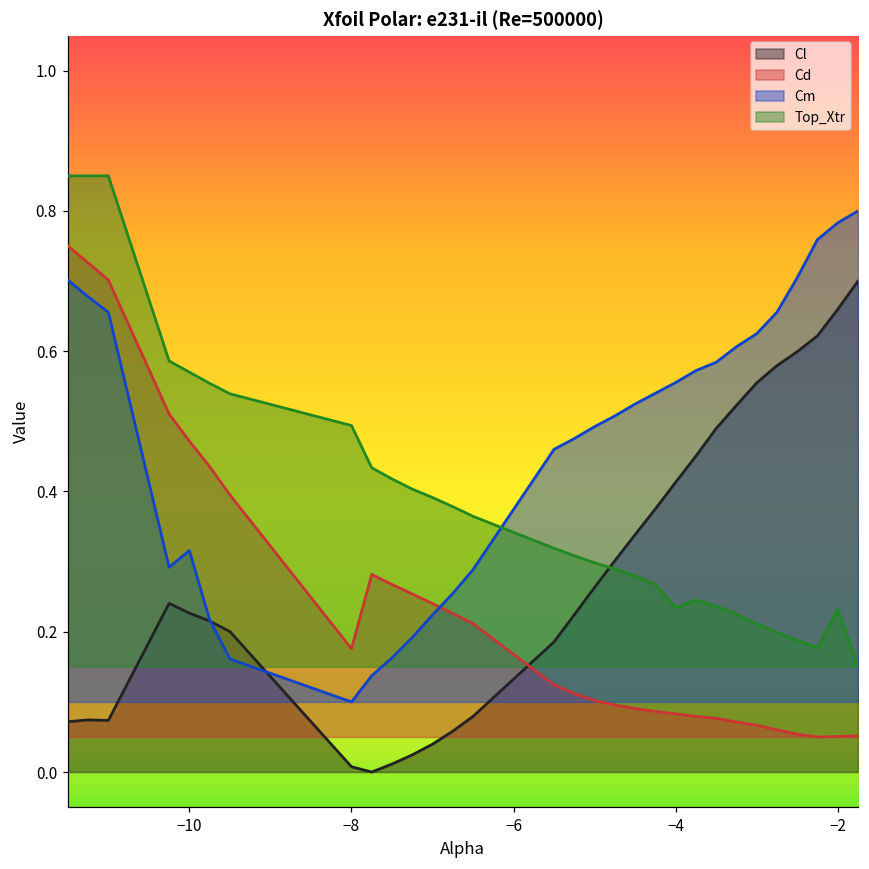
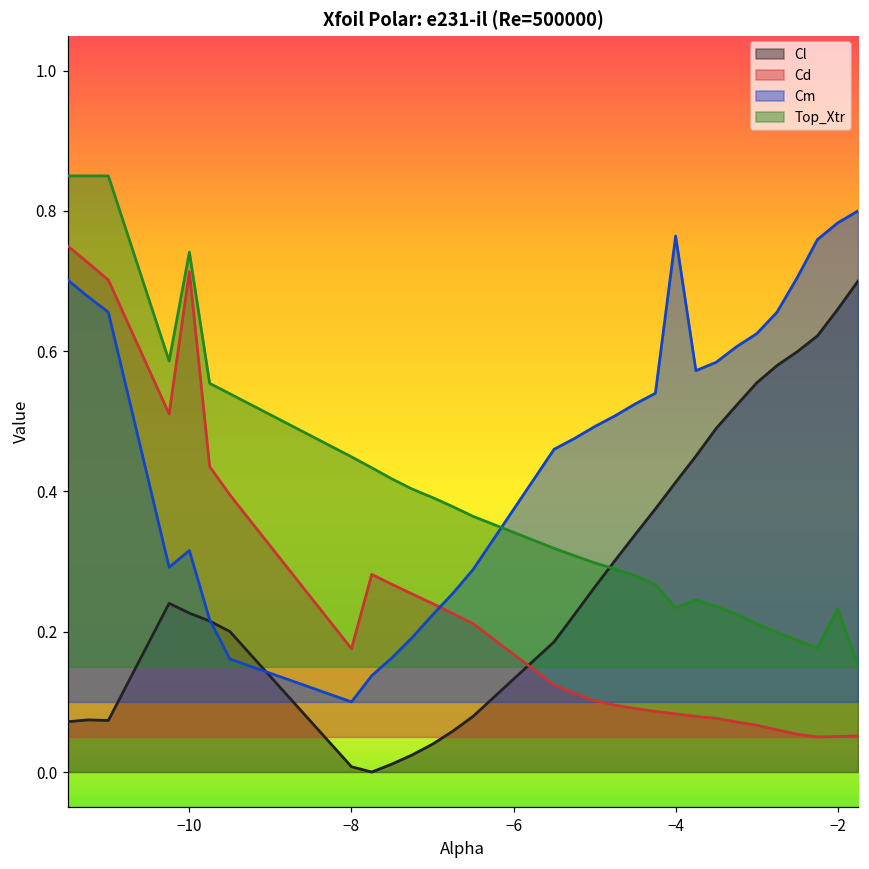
  {
    "Cl": {
      "−10": 0.23,
      "−8": 0.01,
      "−4": 0.41,
      "−2": 0.66
    },
    "Cd": {
-     "−10": 0.47,
+     "−10": 0.71,
      "−8": 0.18,
      "−4": 0.08,
      "−2": 0.05
    },
    "Cm": {
      "−10": 0.32,
      "−8": 0.10,
-     "−4": 0.56,
+     "−4": 0.76,
      "−2": 0.78
    },
    "Top_Xtr": {
-     "−10": 0.57,
-     "−8": 0.49,
+     "−10": 0.74,
+     "−8": 0.45,
      "−4": 0.23,
      "−2": 0.23
    }
  }
